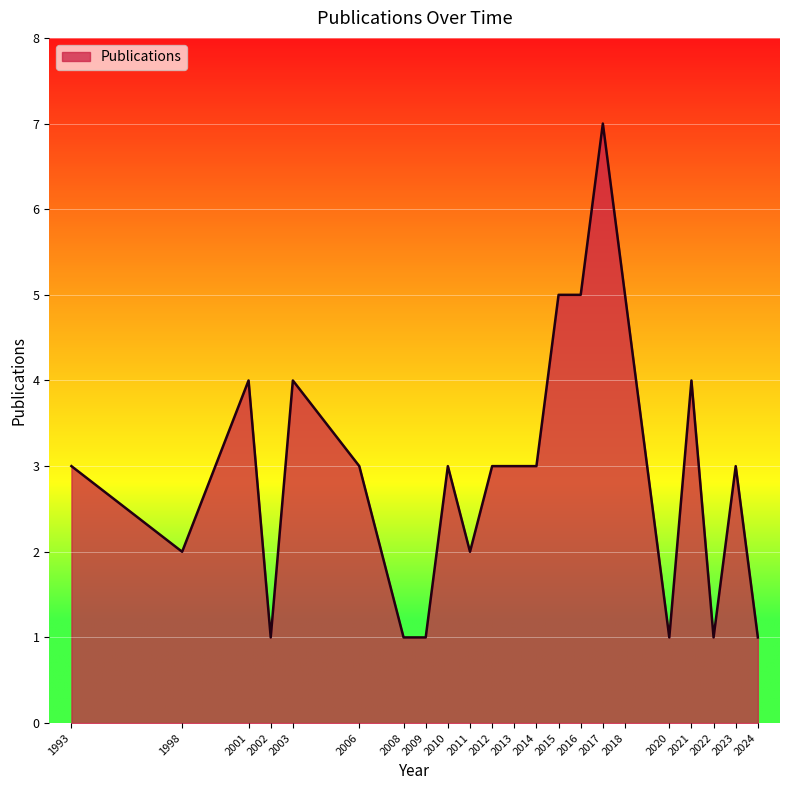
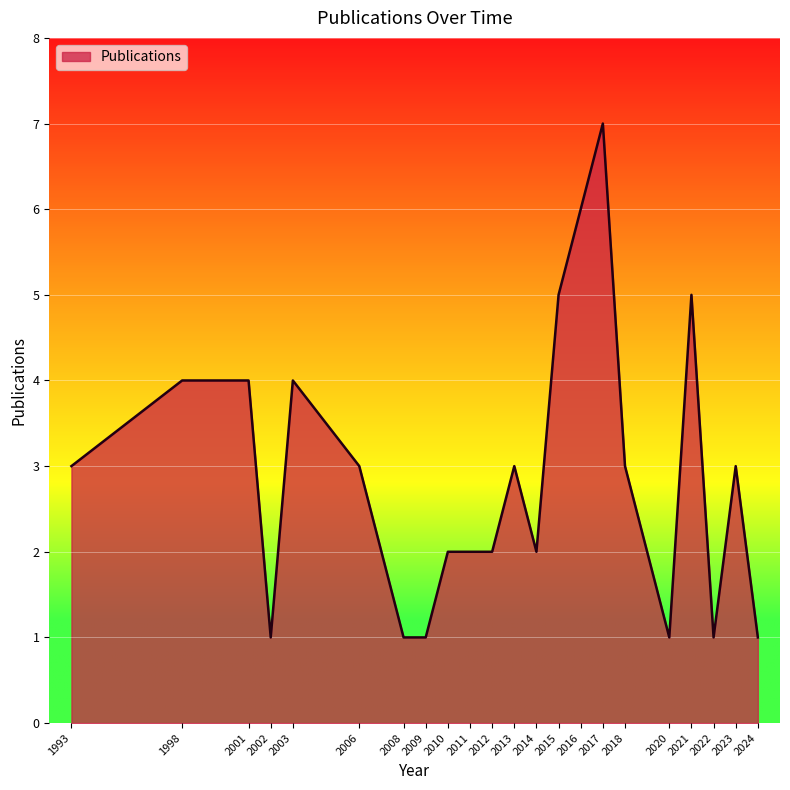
  {
    "1993": 3,
-   "1998": 2,
+   "1998": 4,
    "2001": 4,
    "2002": 1,
    "2003": 4,
    "2006": 3,
    "2008": 1,
    "2009": 1,
-   "2010": 3,
+   "2010": 2,
    "2011": 2,
-   "2012": 3,
+   "2012": 2,
    "2013": 3,
-   "2014": 3,
+   "2014": 2,
    "2015": 5,
-   "2016": 5,
+   "2016": 6,
    "2017": 7,
-   "2018": 5,
+   "2018": 3,
    "2020": 1,
-   "2021": 4,
+   "2021": 5,
    "2022": 1,
    "2023": 3,
    "2024": 1
  }
